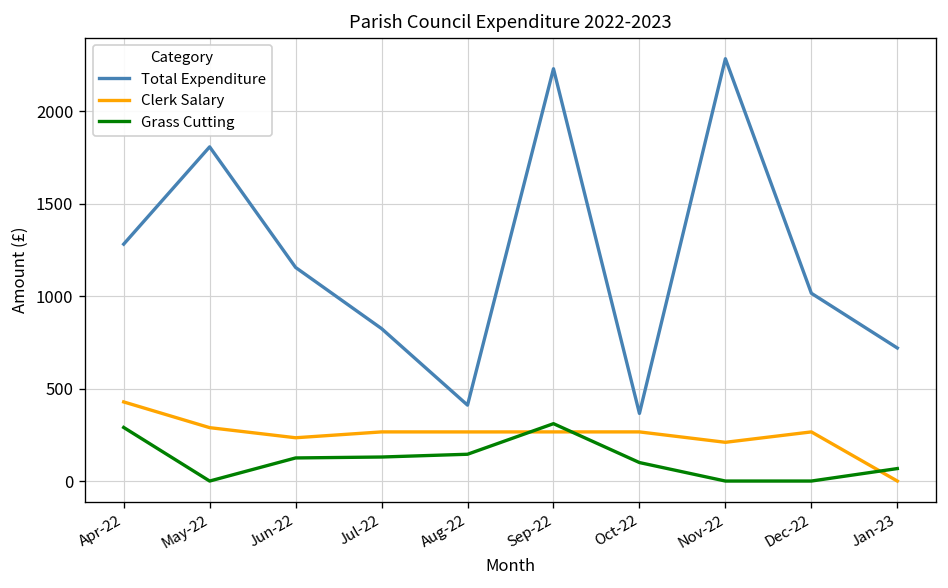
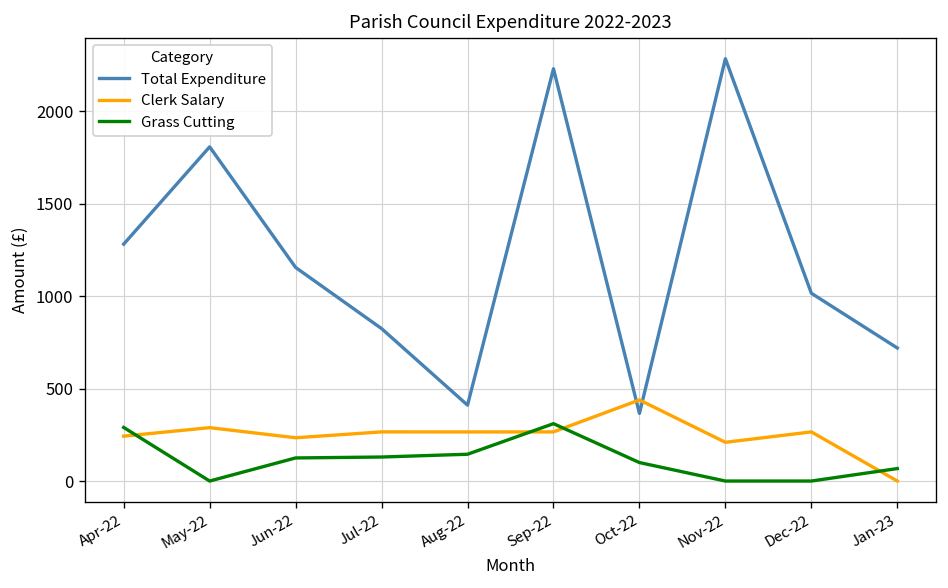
  {
    "Total Expenditure": {
      "Apr-22": 1280,
      "May-22": 1810,
      "Jun-22": 1160,
      "Jul-22": 830,
      "Aug-22": 410,
      "Sep-22": 2230,
      "Oct-22": 370,
      "Nov-22": 2290,
      "Dec-22": 1020,
      "Jan-23": 720
    },
    "Clerk Salary": {
-     "Apr-22": 430,
+     "Apr-22": 240,
      "May-22": 290,
      "Jun-22": 230,
      "Jul-22": 270,
      "Aug-22": 270,
      "Sep-22": 270,
-     "Oct-22": 270,
+     "Oct-22": 440,
      "Nov-22": 210,
      "Dec-22": 270,
      "Jan-23": 0
    },
    "Grass Cutting": {
      "Apr-22": 290,
      "May-22": 0,
      "Jun-22": 130,
      "Jul-22": 130,
      "Aug-22": 150,
      "Sep-22": 310,
      "Oct-22": 100,
      "Nov-22": 0,
      "Dec-22": 0,
      "Jan-23": 70
    }
  }
